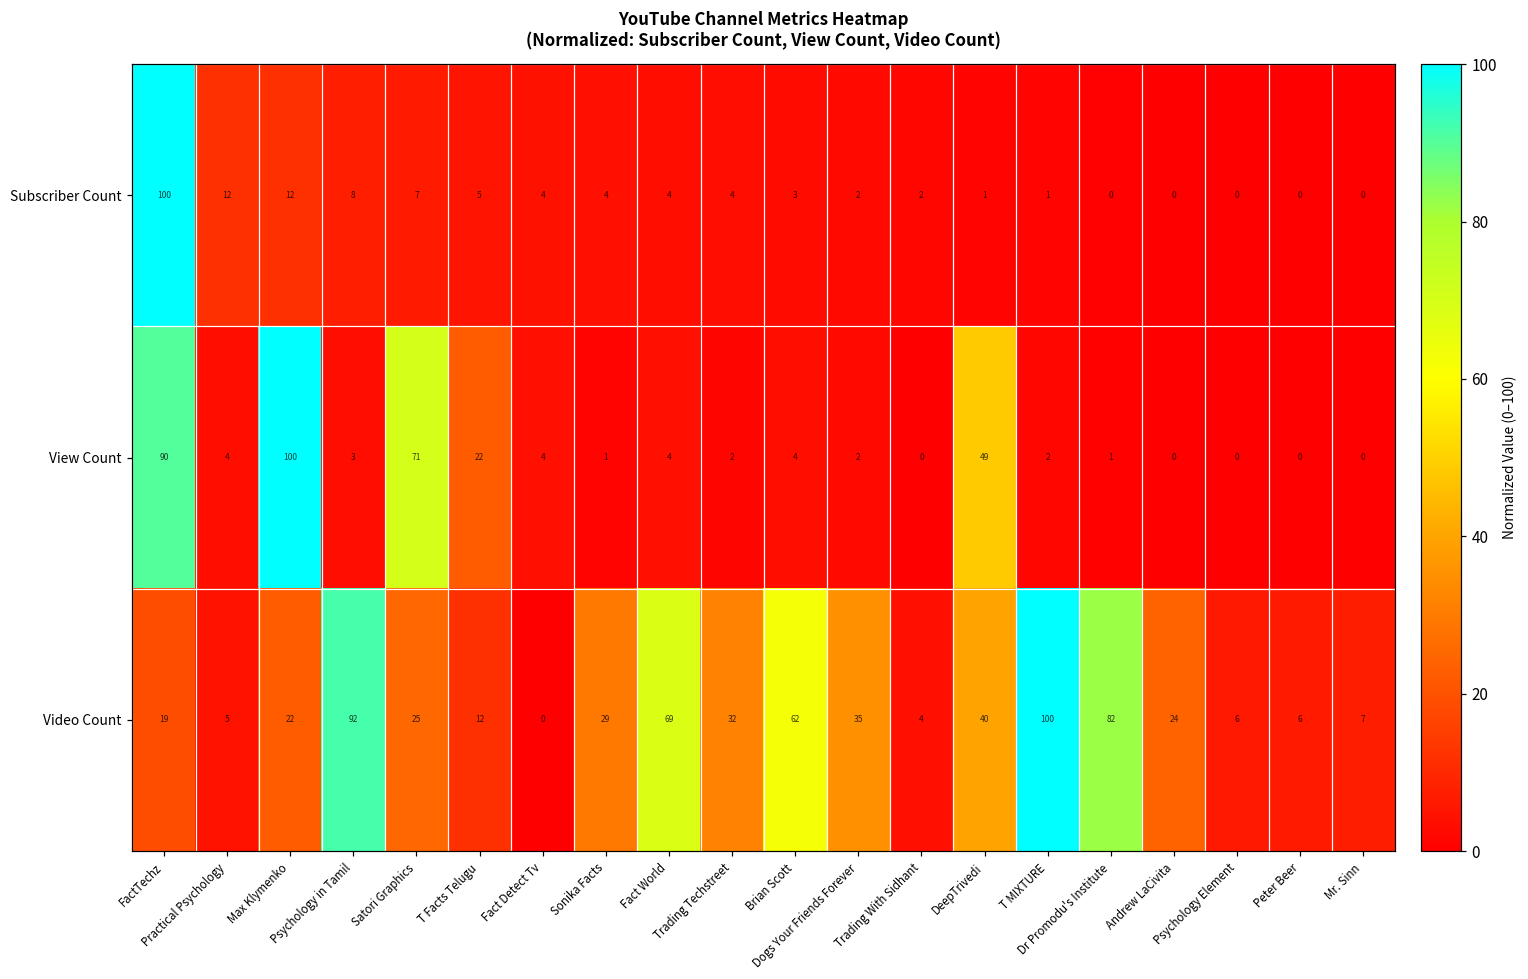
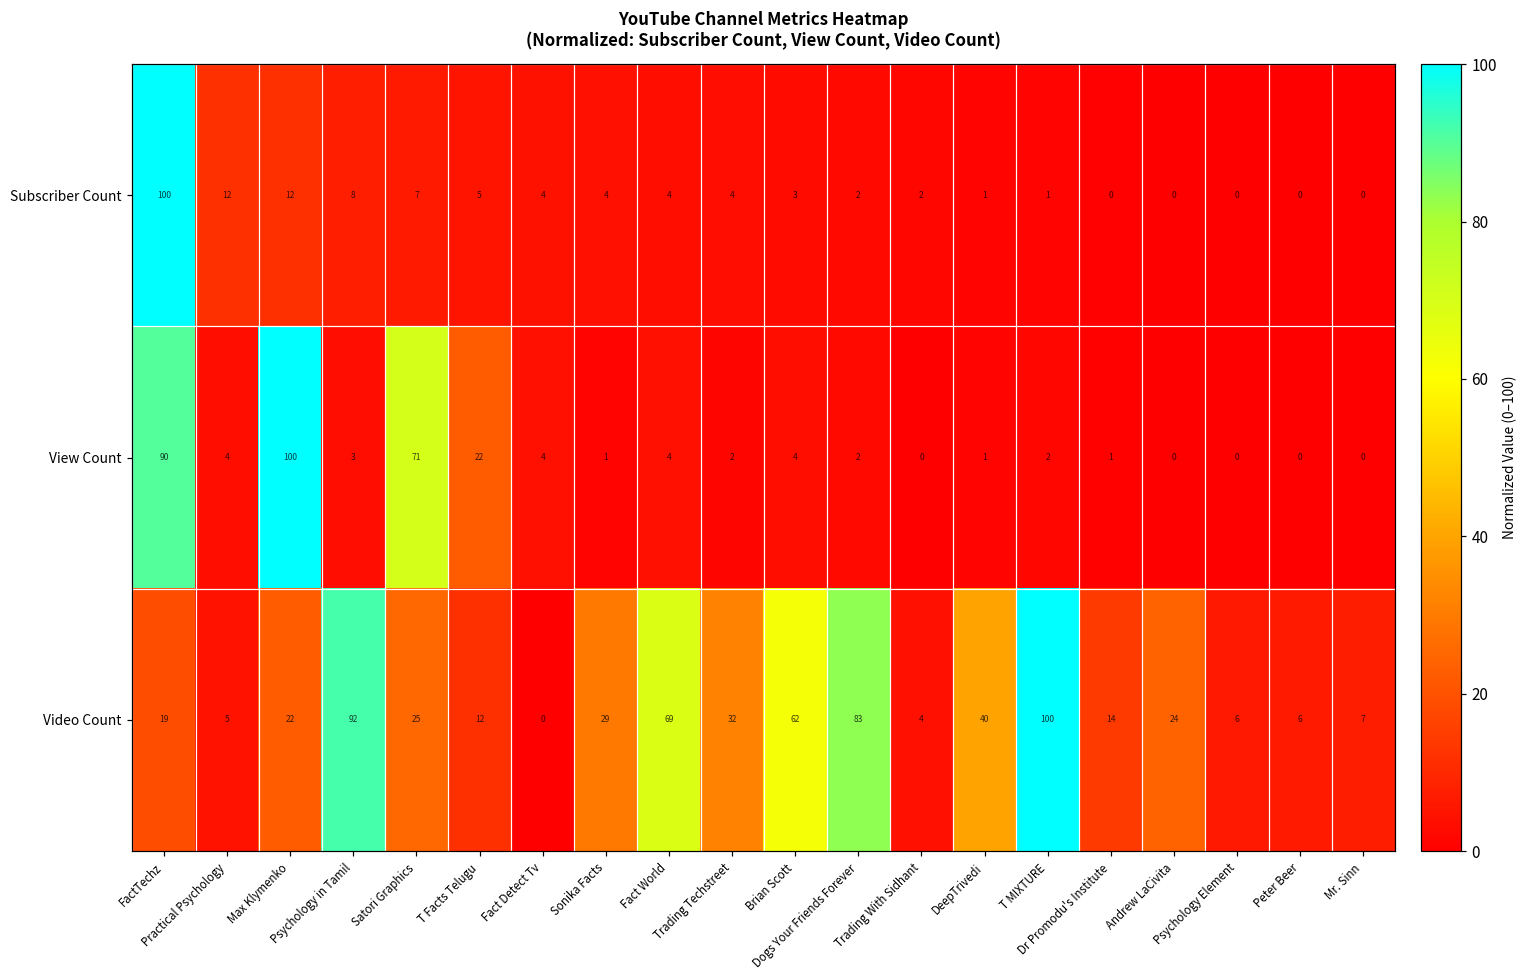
  {
    "Subscriber Count": {
      "FactTechz": 100,
      "Practical Psychology": 12,
      "Max Klymenko": 12,
      "Psychology in Tamil": 8,
      "Satori Graphics": 7,
      "T Facts Telugu": 5,
      "Fact Detect Tv": 4,
      "Sonika Facts": 4,
      "Fact World": 4,
      "Trading Techstreet": 4,
      "Brian Scott": 3,
      "Dogs Your Friends Forever": 2,
      "Trading With Sidhant": 2,
      "DeepTrivedi": 1,
      "T MIXTURE": 1,
      "Dr Promodu's Institute": 0,
      "Andrew LaCivita": 0,
      "Psychology Element": 0,
      "Peter Beer": 0,
      "Mr. Sinn": 0
    },
    "View Count": {
      "FactTechz": 90,
      "Practical Psychology": 4,
      "Max Klymenko": 100,
      "Psychology in Tamil": 3,
      "Satori Graphics": 71,
      "T Facts Telugu": 22,
      "Fact Detect Tv": 4,
      "Sonika Facts": 1,
      "Fact World": 4,
      "Trading Techstreet": 2,
      "Brian Scott": 4,
      "Dogs Your Friends Forever": 2,
      "Trading With Sidhant": 0,
-     "DeepTrivedi": 49,
+     "DeepTrivedi": 1,
      "T MIXTURE": 2,
      "Dr Promodu's Institute": 1,
      "Andrew LaCivita": 0,
      "Psychology Element": 0,
      "Peter Beer": 0,
      "Mr. Sinn": 0
    },
    "Video Count": {
      "FactTechz": 19,
      "Practical Psychology": 5,
      "Max Klymenko": 22,
      "Psychology in Tamil": 92,
      "Satori Graphics": 25,
      "T Facts Telugu": 12,
      "Fact Detect Tv": 0,
      "Sonika Facts": 29,
      "Fact World": 69,
      "Trading Techstreet": 32,
      "Brian Scott": 62,
-     "Dogs Your Friends Forever": 35,
+     "Dogs Your Friends Forever": 83,
      "Trading With Sidhant": 4,
      "DeepTrivedi": 40,
      "T MIXTURE": 100,
-     "Dr Promodu's Institute": 82,
+     "Dr Promodu's Institute": 14,
      "Andrew LaCivita": 24,
      "Psychology Element": 6,
      "Peter Beer": 6,
      "Mr. Sinn": 7
    }
  }
